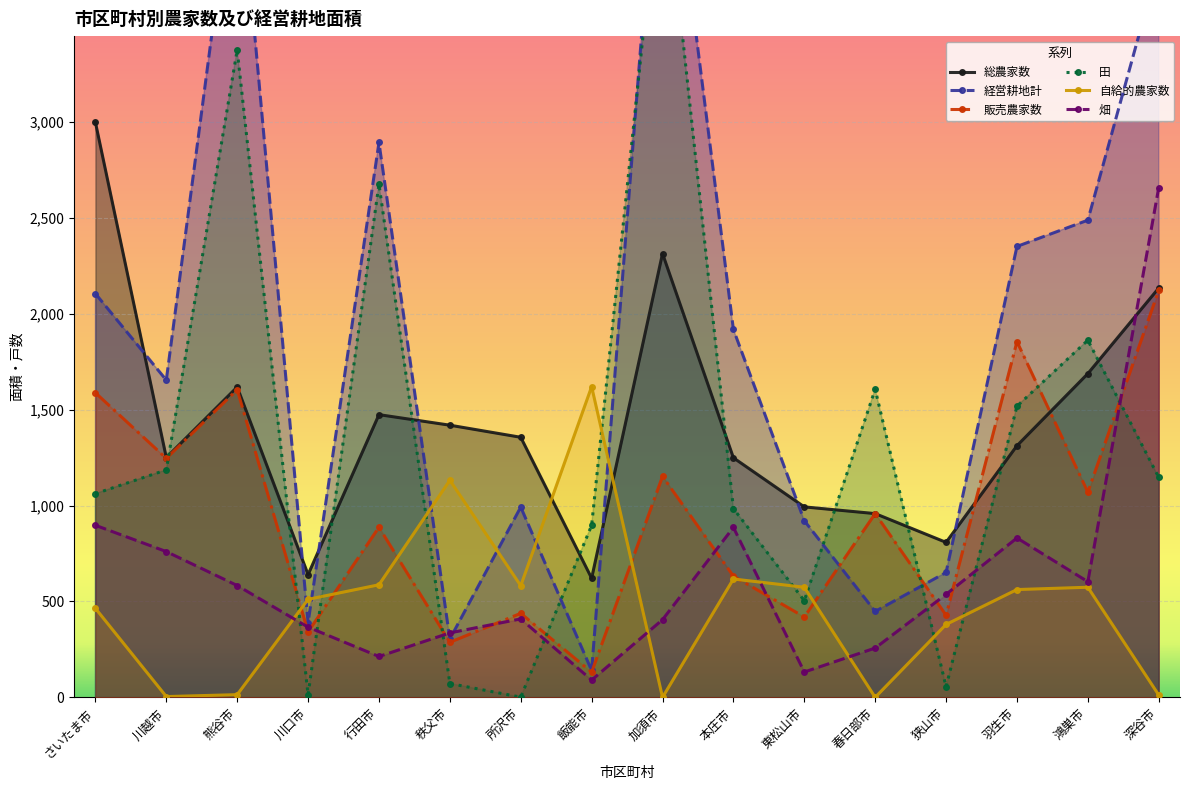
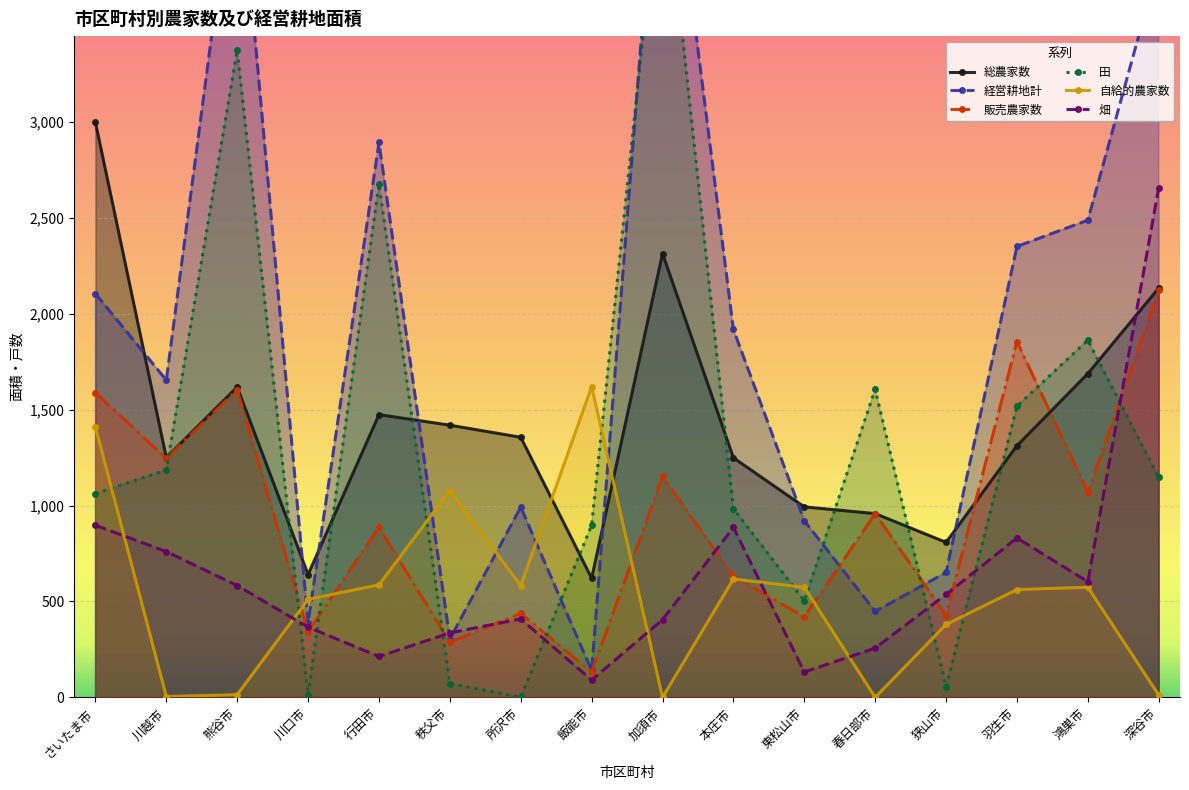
  {
    "総農家数": {
      "さいたま市": "3,000",
      "熊谷市": "1,620",
      "川口市": "640",
      "行田市": "1,470",
      "秩父市": "1,420",
      "所沢市": "1,360",
      "飯能市": "620",
      "加須市": "2,310",
      "本庄市": "1,250",
      "東松山市": "990",
      "狭山市": "810",
      "羽生市": "1,310",
      "鴻巣市": "1,690"
    },
    "経営耕地計": {
      "さいたま市": "2,110",
      "川越市": "1,650",
      "川口市": "390",
      "行田市": "2,890",
      "秩父市": "300",
      "所沢市": "990",
      "本庄市": "1,920",
      "東松山市": "920",
      "春日部市": "450",
      "狭山市": "650",
      "羽生市": "2,350",
      "鴻巣市": "2,490"
    },
    "販売農家数": {
      "さいたま市": "1,590",
      "熊谷市": "1,600",
      "川口市": "340",
      "行田市": "890",
      "秩父市": "290",
      "所沢市": "440",
      "加須市": "1,150",
      "本庄市": "630",
      "東松山市": "420",
      "狭山市": "430",
      "羽生市": "1,860",
      "鴻巣市": "1,070"
    },
    "田": {
      "さいたま市": "1,060",
      "川越市": "1,190",
      "熊谷市": "3,380",
      "川口市": "10",
      "行田市": "2,680",
      "秩父市": "70",
      "所沢市": "0",
      "飯能市": "900",
      "本庄市": "980",
      "東松山市": "500",
      "春日部市": "1,610",
      "狭山市": "60",
      "羽生市": "1,520",
      "鴻巣市": "1,860",
      "深谷市": "1,150"
    },
    "自給的農家数": {
-     "さいたま市": "460",
+     "さいたま市": "1,410",
      "川越市": "0",
      "熊谷市": "10",
      "川口市": "510",
      "行田市": "590",
-     "秩父市": "1,130",
+     "秩父市": "1,080",
      "所沢市": "580",
      "飯能市": "1,620",
      "加須市": "0",
      "本庄市": "620",
      "東松山市": "570",
      "春日部市": "0",
      "狭山市": "380",
      "羽生市": "560",
      "鴻巣市": "570",
      "深谷市": "10"
    },
    "畑": {
      "さいたま市": "900",
      "川越市": "760",
      "熊谷市": "580",
      "川口市": "370",
      "行田市": "210",
      "秩父市": "340",
      "所沢市": "410",
      "飯能市": "90",
      "加須市": "410",
      "本庄市": "890",
      "東松山市": "130",
      "春日部市": "260",
      "狭山市": "540",
      "羽生市": "830",
      "鴻巣市": "600",
      "深谷市": "2,660"
    }
  }
